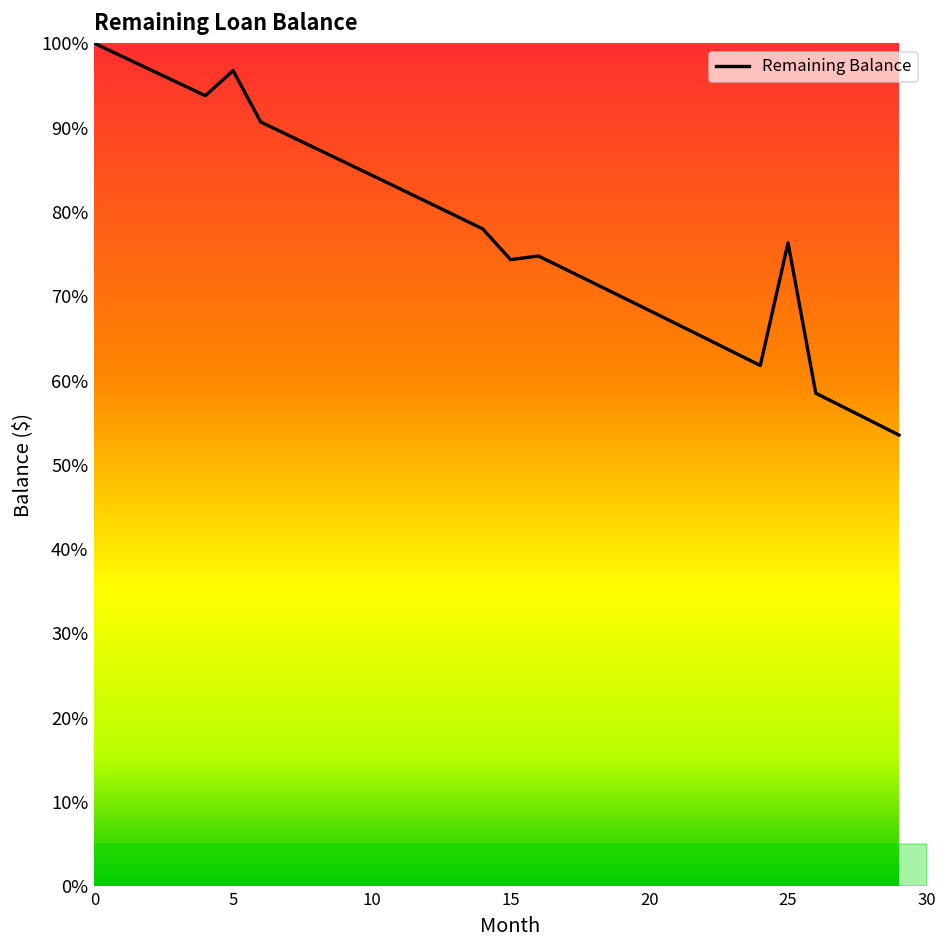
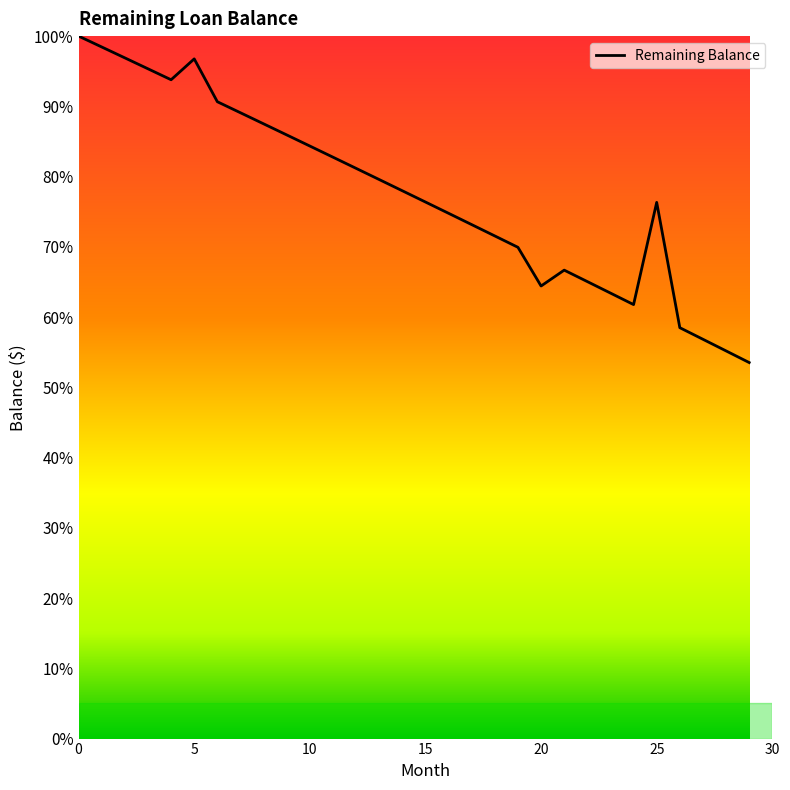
  {
    "0": "100%",
    "5": "97%",
    "10": "84%",
-   "15": "74%",
-   "20": "68%",
+   "15": "76%",
+   "20": "64%",
    "25": "76%"
  }
